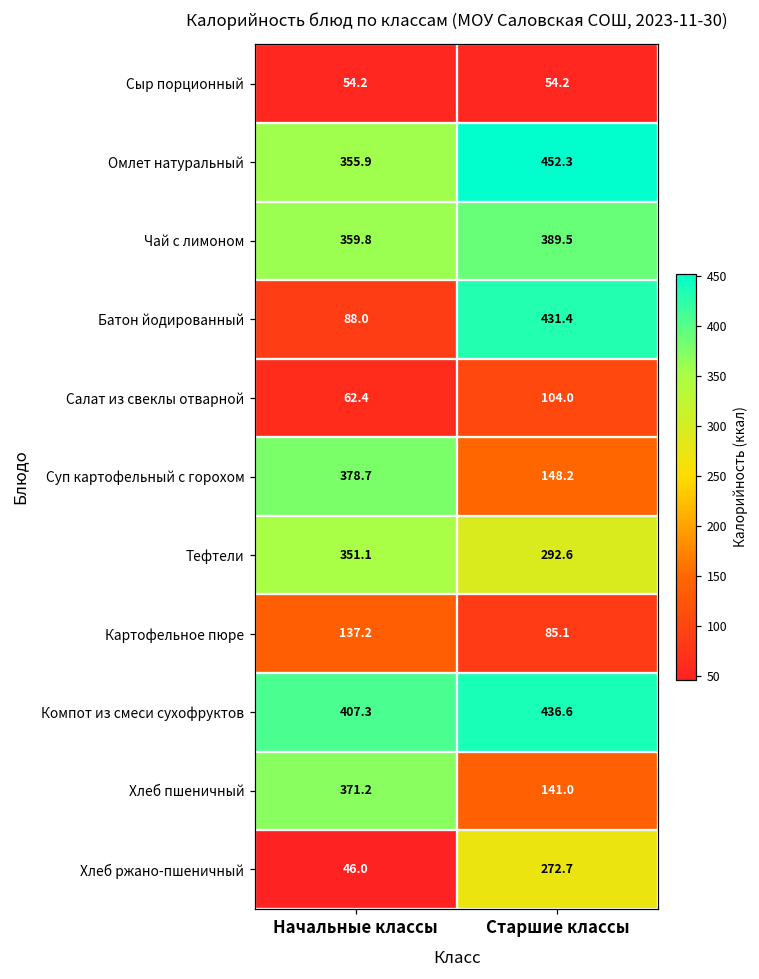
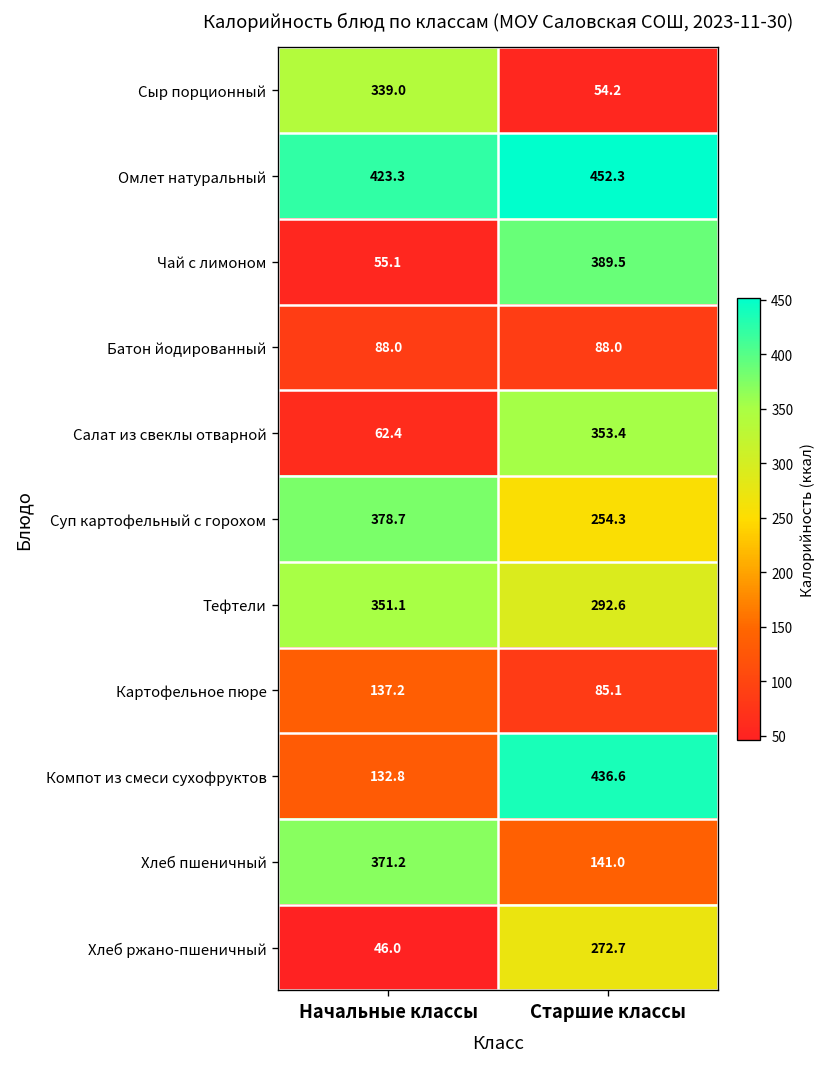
  {
    "Сыр порционный": {
-     "Начальные классы": 54.2,
+     "Начальные классы": 339.0,
      "Старшие классы": 54.2
    },
    "Омлет натуральный": {
-     "Начальные классы": 355.9,
+     "Начальные классы": 423.3,
      "Старшие классы": 452.3
    },
    "Чай с лимоном": {
-     "Начальные классы": 359.8,
+     "Начальные классы": 55.1,
      "Старшие классы": 389.5
    },
    "Батон йодированный": {
      "Начальные классы": 88.0,
-     "Старшие классы": 431.4
+     "Старшие классы": 88.0
    },
    "Салат из свеклы отварной": {
      "Начальные классы": 62.4,
-     "Старшие классы": 104.0
+     "Старшие классы": 353.4
    },
    "Суп картофельный с горохом": {
      "Начальные классы": 378.7,
-     "Старшие классы": 148.2
+     "Старшие классы": 254.3
    },
    "Тефтели": {
      "Начальные классы": 351.1,
      "Старшие классы": 292.6
    },
    "Картофельное пюре": {
      "Начальные классы": 137.2,
      "Старшие классы": 85.1
    },
    "Компот из смеси сухофруктов": {
-     "Начальные классы": 407.3,
+     "Начальные классы": 132.8,
      "Старшие классы": 436.6
    },
    "Хлеб пшеничный": {
      "Начальные классы": 371.2,
      "Старшие классы": 141.0
    },
    "Хлеб ржано-пшеничный": {
      "Начальные классы": 46.0,
      "Старшие классы": 272.7
    }
  }
